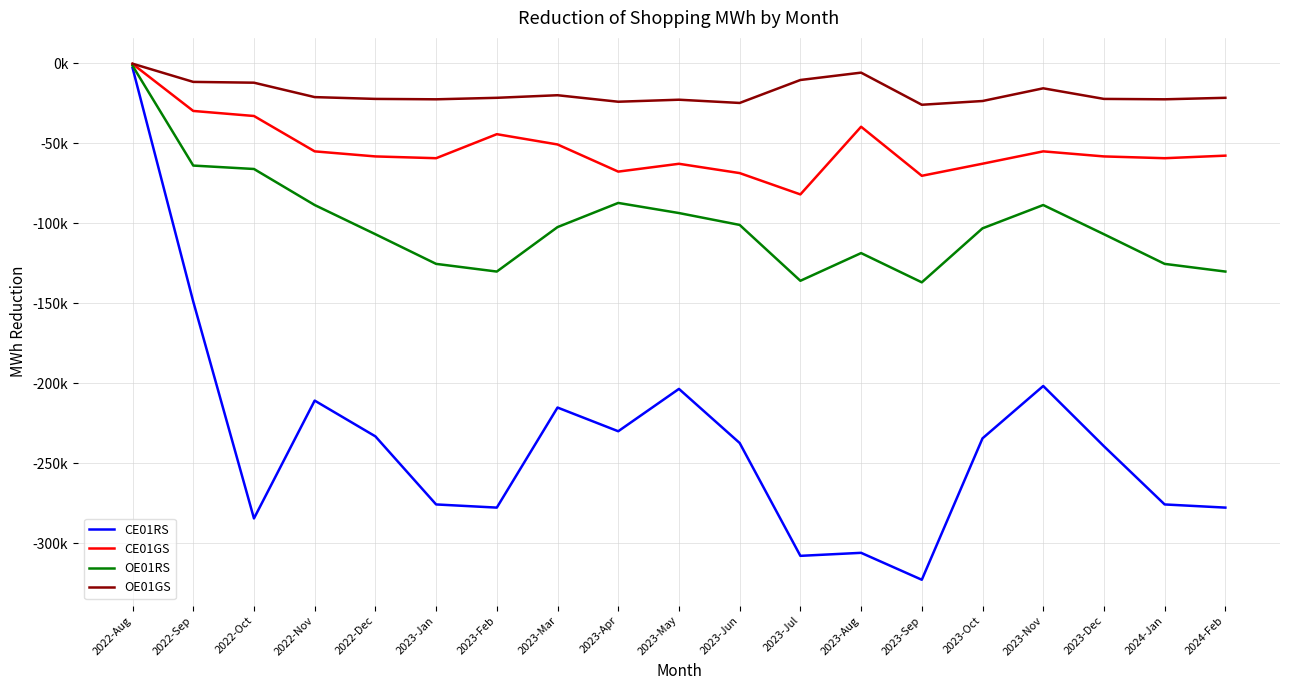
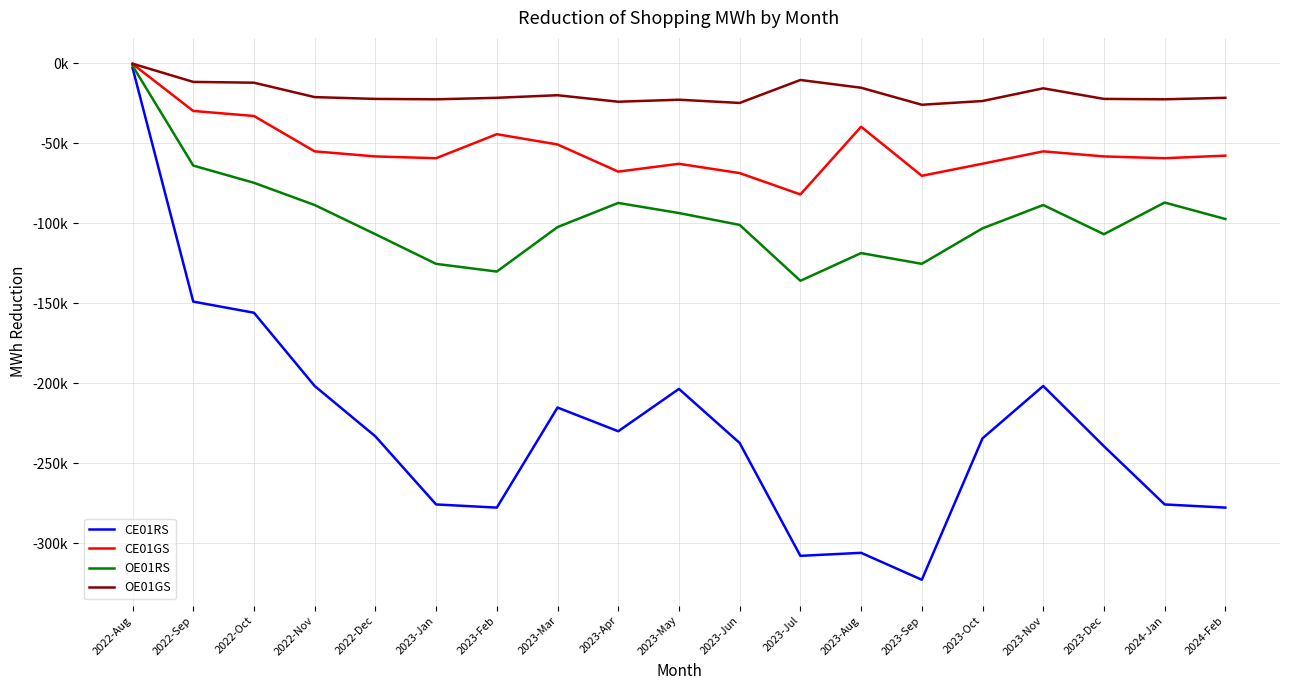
  {
    "CE01RS": {
      "2022-Sep": -149000,
-     "2022-Oct": -284000,
-     "2022-Nov": -211000,
+     "2022-Oct": -156000,
+     "2022-Nov": -202000,
      "2022-Dec": -233000,
      "2023-Jan": -276000,
      "2023-Feb": -278000,
      "2023-Mar": -215000,
      "2023-Apr": -230000,
      "2023-May": -203000,
      "2023-Jun": -237000,
      "2023-Jul": -308000,
      "2023-Aug": -306000,
      "2023-Sep": -323000,
      "2023-Oct": -234000,
      "2023-Nov": -202000,
      "2023-Dec": -239000,
      "2024-Jan": -276000,
      "2024-Feb": -278000
    },
    "CE01GS": {
      "2022-Sep": -30000,
      "2022-Oct": -33000,
      "2022-Nov": -55000,
      "2022-Dec": -58000,
      "2023-Jan": -59000,
      "2023-Feb": -44000,
      "2023-Mar": -51000,
      "2023-Apr": -68000,
      "2023-May": -63000,
      "2023-Jun": -69000,
      "2023-Jul": -82000,
      "2023-Aug": -40000,
      "2023-Sep": -70000,
      "2023-Oct": -63000,
      "2023-Nov": -55000,
      "2023-Dec": -58000,
      "2024-Jan": -59000,
      "2024-Feb": -58000
    },
    "OE01RS": {
      "2022-Sep": -64000,
-     "2022-Oct": -66000,
+     "2022-Oct": -75000,
      "2022-Nov": -89000,
      "2022-Dec": -107000,
      "2023-Jan": -125000,
      "2023-Feb": -130000,
      "2023-Mar": -102000,
      "2023-Apr": -87000,
      "2023-May": -94000,
      "2023-Jun": -101000,
      "2023-Jul": -136000,
      "2023-Aug": -119000,
-     "2023-Sep": -137000,
+     "2023-Sep": -125000,
      "2023-Oct": -103000,
      "2023-Nov": -89000,
      "2023-Dec": -107000,
-     "2024-Jan": -125000,
-     "2024-Feb": -130000
+     "2024-Jan": -87000,
+     "2024-Feb": -97000
    },
    "OE01GS": {
      "2022-Sep": -12000,
      "2022-Oct": -12000,
      "2022-Nov": -21000,
      "2022-Dec": -22000,
      "2023-Jan": -22000,
      "2023-Feb": -21000,
      "2023-Mar": -20000,
      "2023-Apr": -24000,
      "2023-May": -23000,
      "2023-Jun": -25000,
      "2023-Jul": -10000,
-     "2023-Aug": -6000,
+     "2023-Aug": -15000,
      "2023-Sep": -26000,
      "2023-Oct": -23000,
      "2023-Nov": -16000,
      "2023-Dec": -22000,
      "2024-Jan": -22000,
      "2024-Feb": -21000
    }
  }
